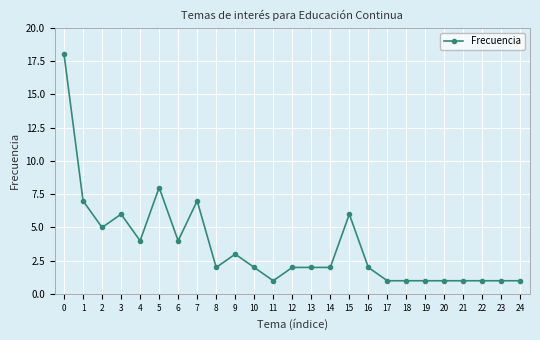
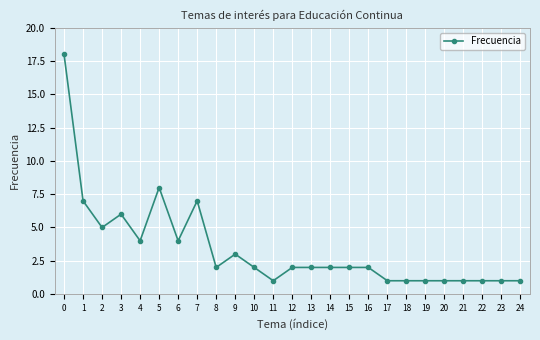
  {
    "0": 18,
    "1": 7,
    "2": 5,
    "3": 6,
    "4": 4,
    "5": 8,
    "6": 4,
    "7": 7,
    "8": 2,
    "9": 3,
    "10": 2,
    "11": 1,
    "12": 2,
    "13": 2,
    "14": 2,
-   "15": 6,
+   "15": 2,
    "16": 2,
    "17": 1,
    "18": 1,
    "19": 1,
    "20": 1,
    "21": 1,
    "22": 1,
    "23": 1,
    "24": 1
  }
